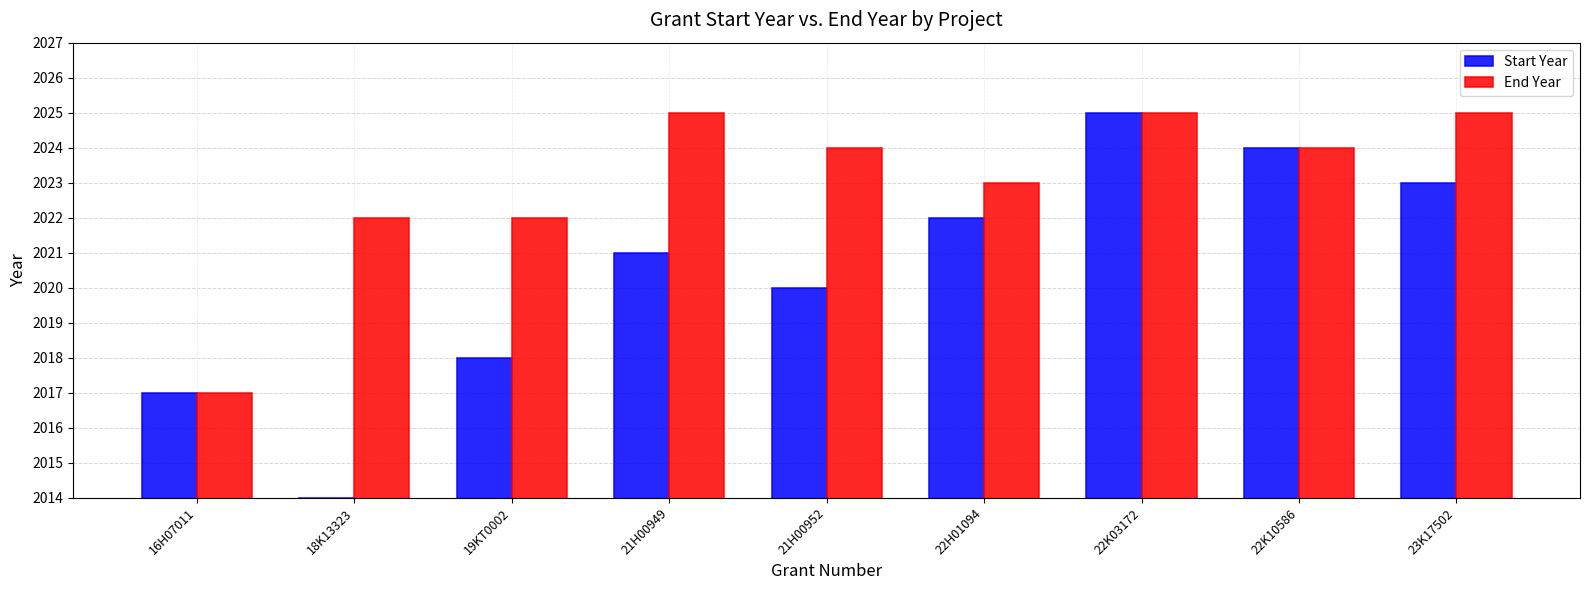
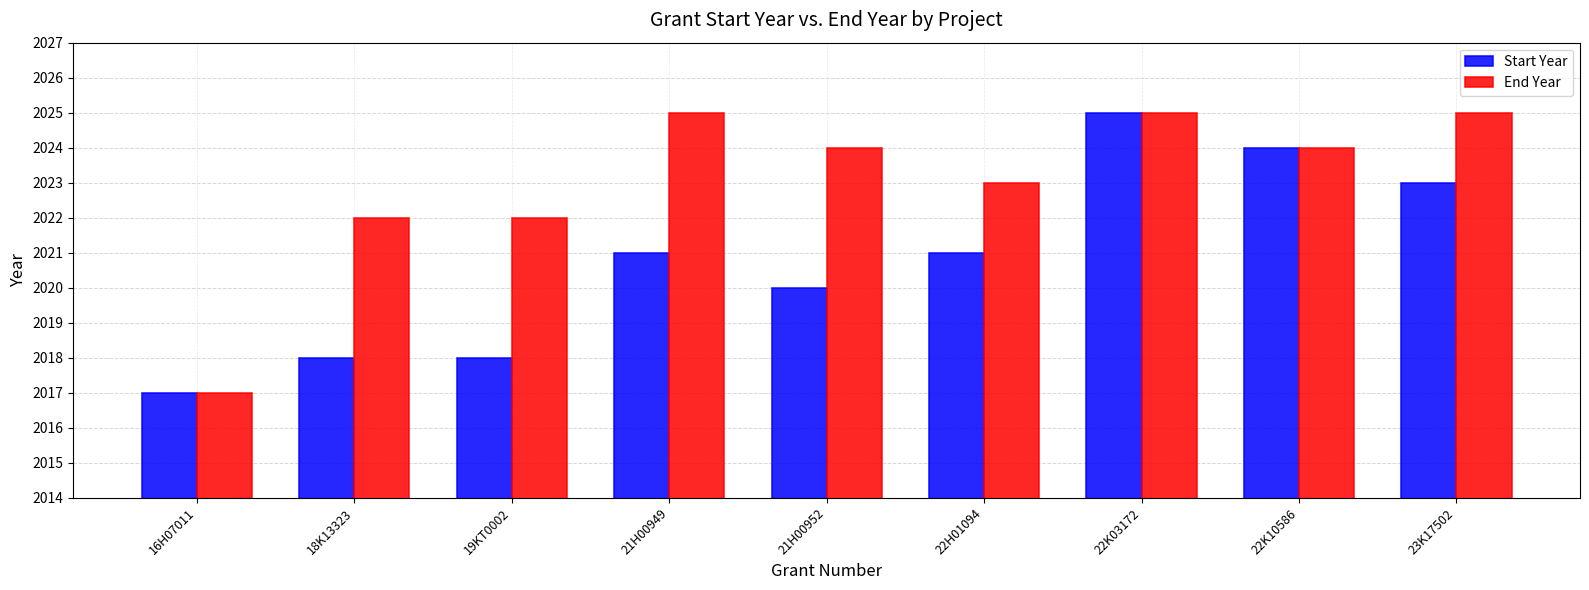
  {
    "Start Year": {
      "16H07011": 2017,
-     "18K13323": 2014,
+     "18K13323": 2018,
      "19KT0002": 2018,
      "21H00949": 2021,
      "21H00952": 2020,
-     "22H01094": 2022,
+     "22H01094": 2021,
      "22K03172": 2025,
      "22K10586": 2024,
      "23K17502": 2023
    },
    "End Year": {
      "16H07011": 2017,
      "18K13323": 2022,
      "19KT0002": 2022,
      "21H00949": 2025,
      "21H00952": 2024,
      "22H01094": 2023,
      "22K03172": 2025,
      "22K10586": 2024,
      "23K17502": 2025
    }
  }
